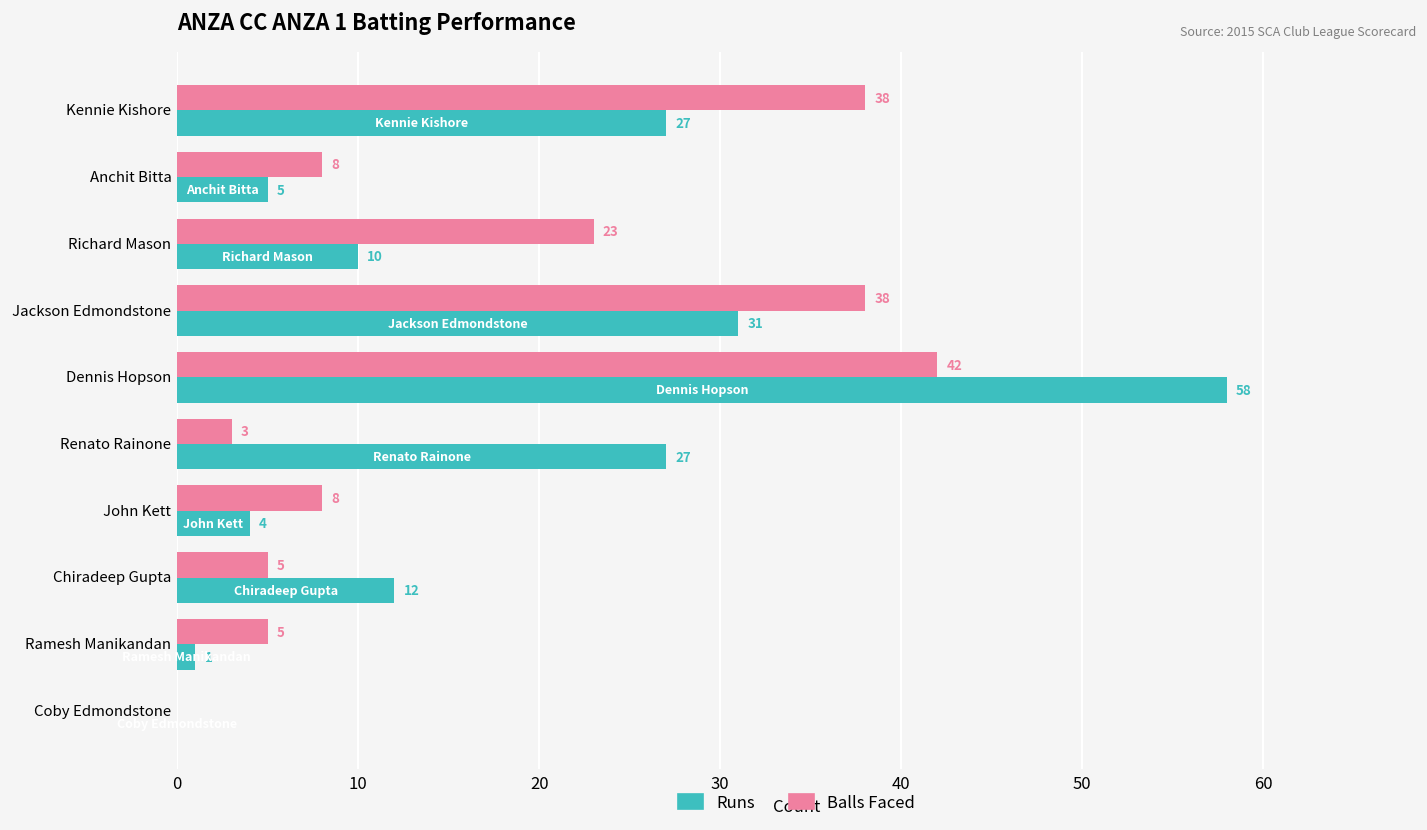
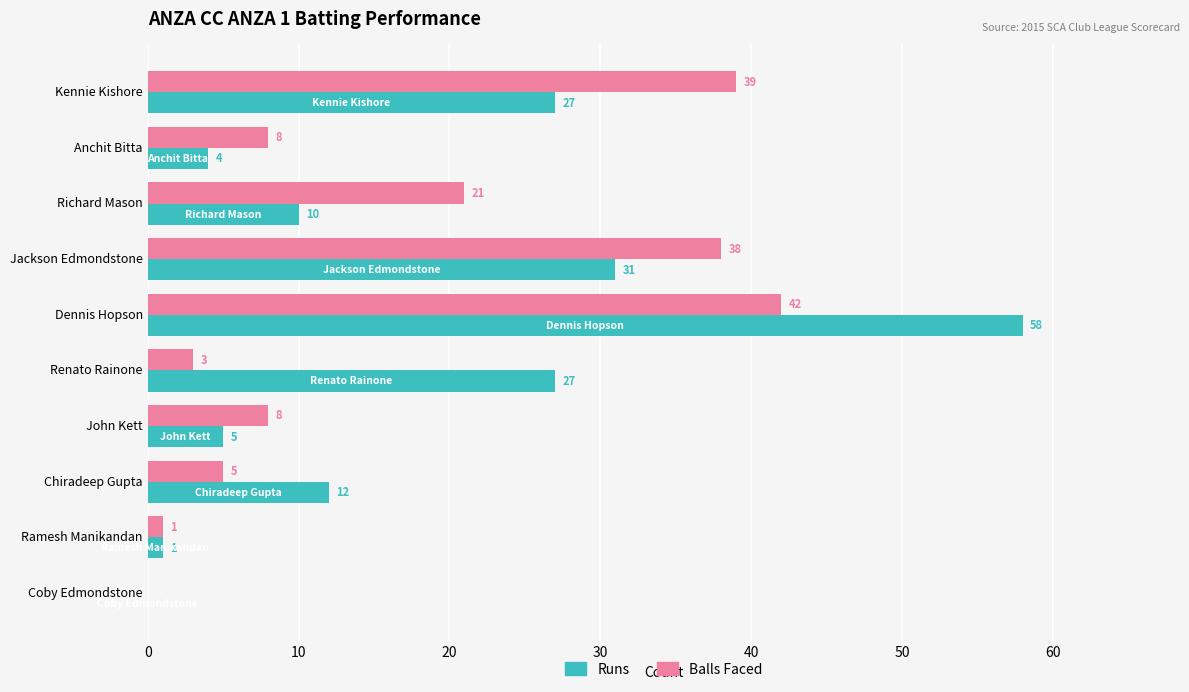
  {
    "Runs": {
      "Kennie Kishore": 27,
-     "Anchit Bitta": 5,
+     "Anchit Bitta": 4,
      "Richard Mason": 10,
      "Jackson Edmondstone": 31,
      "Dennis Hopson": 58,
      "Renato Rainone": 27,
-     "John Kett": 4,
+     "John Kett": 5,
      "Chiradeep Gupta": 12,
      "Ramesh Manikandan": 1
    },
    "Balls Faced": {
-     "Kennie Kishore": 38,
+     "Kennie Kishore": 39,
      "Anchit Bitta": 8,
-     "Richard Mason": 23,
+     "Richard Mason": 21,
      "Jackson Edmondstone": 38,
      "Dennis Hopson": 42,
      "Renato Rainone": 3,
      "John Kett": 8,
      "Chiradeep Gupta": 5,
-     "Ramesh Manikandan": 5
+     "Ramesh Manikandan": 1
    }
  }
